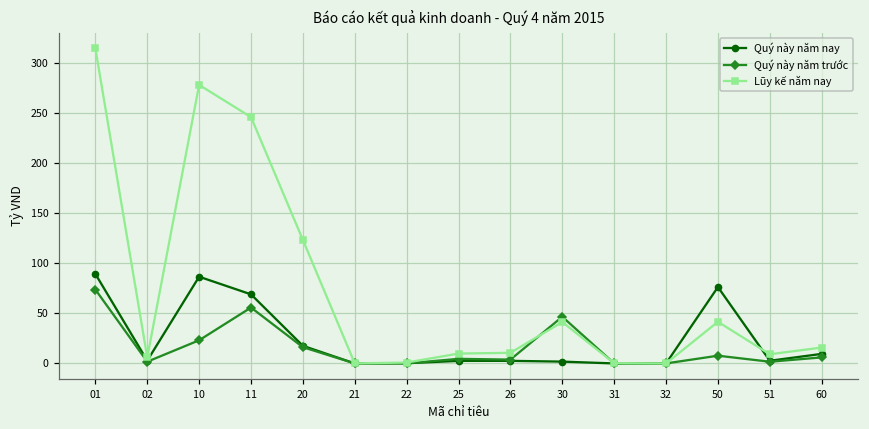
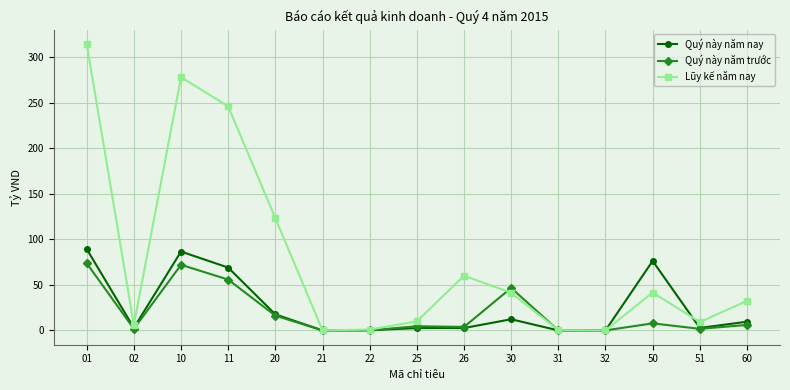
  {
    "Quý này năm nay": {
      "01": 90,
      "10": 90,
      "11": 70,
-     "30": 0,
+     "30": 10,
      "50": 80,
      "60": 10
    },
    "Quý này năm trước": {
      "01": 70,
-     "10": 20,
+     "10": 70,
      "11": 60,
      "30": 50,
      "50": 10,
      "60": 10
    },
    "Lũy kế năm nay": {
      "01": 310,
      "02": 10,
      "10": 280,
      "11": 250,
      "20": 120,
      "25": 10,
-     "26": 10,
+     "26": 60,
      "30": 40,
      "50": 40,
      "51": 10,
-     "60": 20
+     "60": 30
    }
  }
